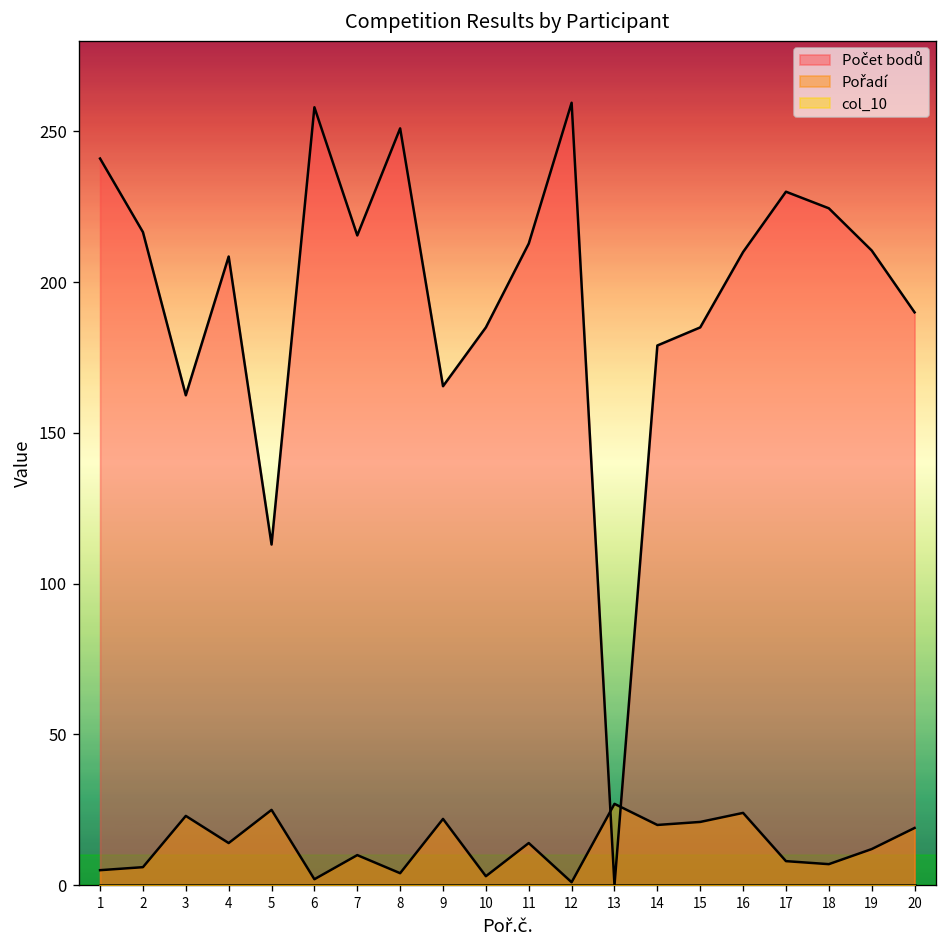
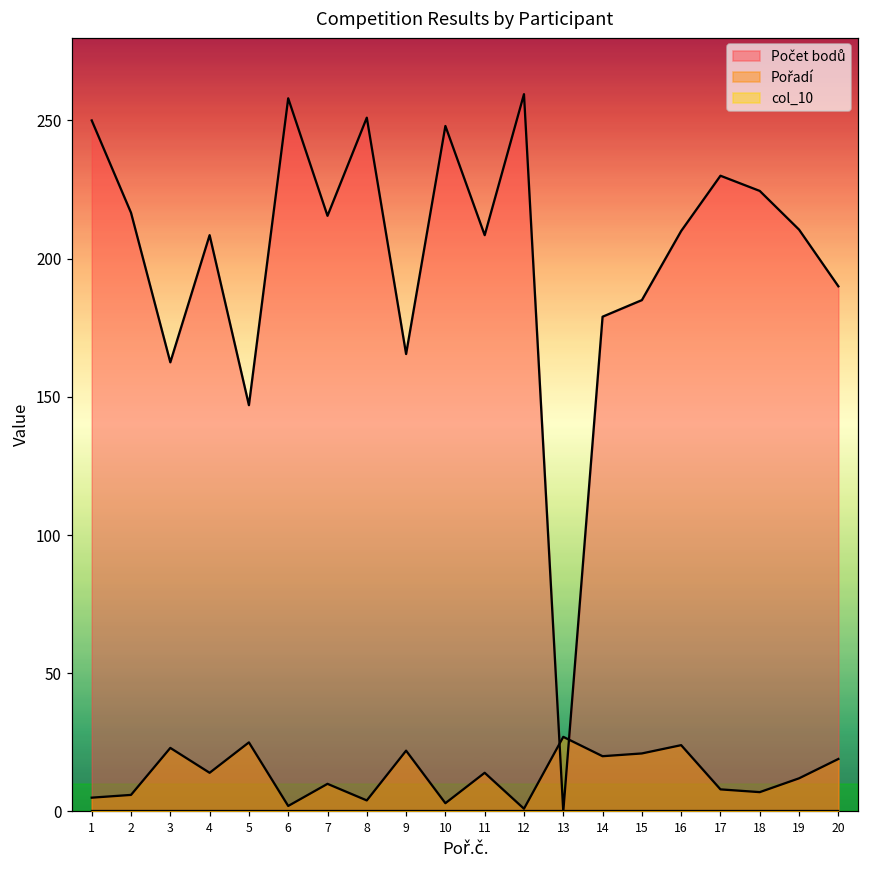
  {
    "Počet bodů": {
-     "1": 241,
+     "1": 250,
      "2": 217,
      "3": 163,
      "4": 209,
-     "5": 113,
+     "5": 147,
      "6": 258,
      "7": 216,
      "8": 251,
      "9": 166,
-     "10": 185,
-     "11": 213,
+     "10": 248,
+     "11": 209,
      "12": 260,
      "14": 179,
      "15": 185,
      "16": 210,
      "17": 230,
      "18": 225,
      "19": 211,
      "20": 190
    }
  }
